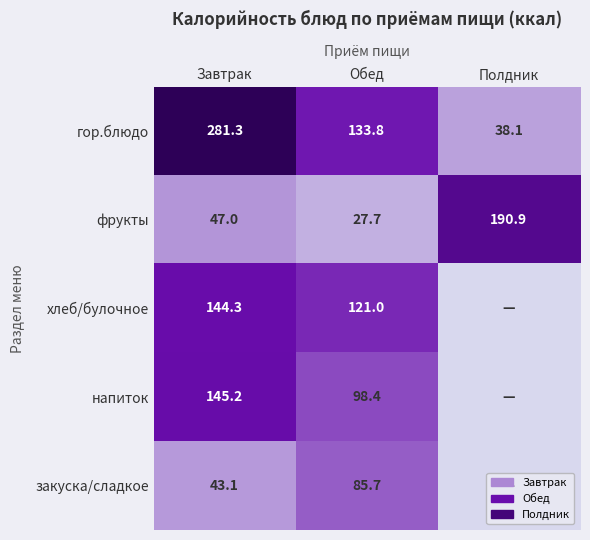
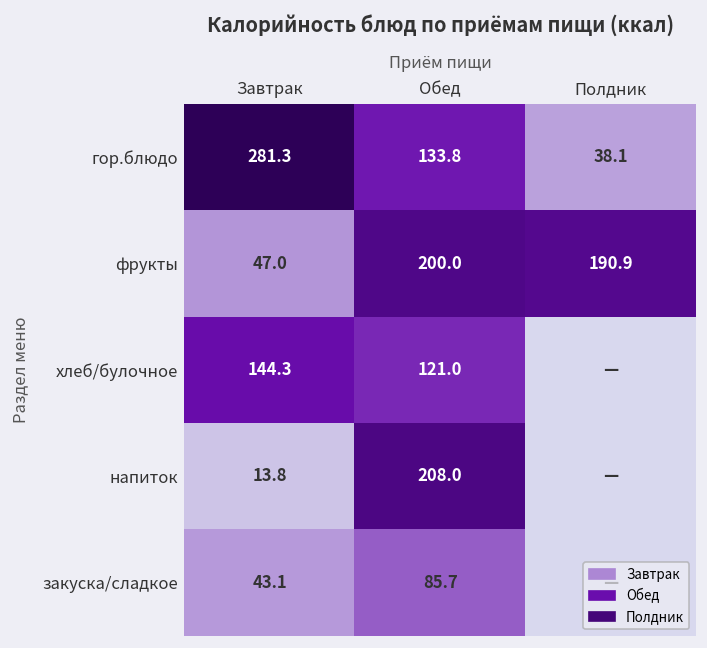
  {
    "гор.блюдо": {
      "Завтрак": 281.3,
      "Обед": 133.8,
      "Полдник": 38.1
    },
    "фрукты": {
      "Завтрак": 47.0,
-     "Обед": 27.7,
+     "Обед": 200.0,
      "Полдник": 190.9
    },
    "хлеб/булочное": {
      "Завтрак": 144.3,
      "Обед": 121.0
    },
    "напиток": {
-     "Завтрак": 145.2,
-     "Обед": 98.4
+     "Завтрак": 13.8,
+     "Обед": 208.0
    },
    "закуска/сладкое": {
      "Завтрак": 43.1,
      "Обед": 85.7
    }
  }
